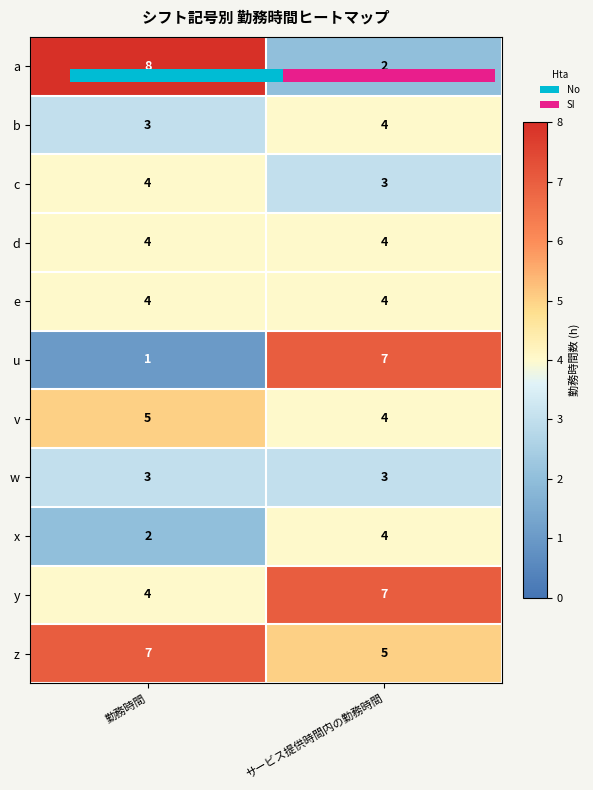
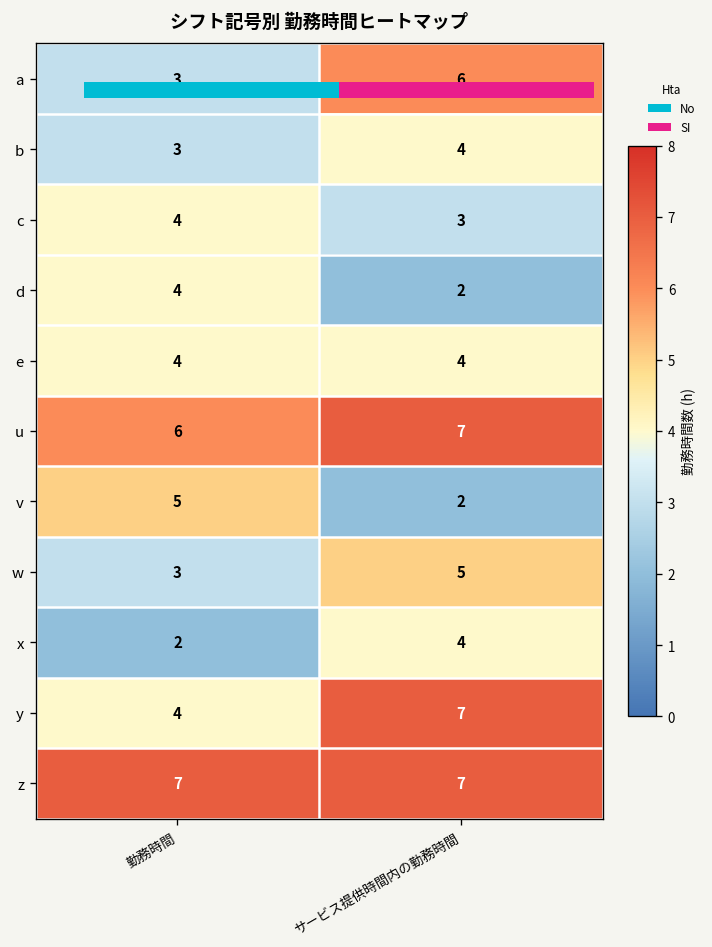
  {
    "シフト記号別 勤務時間ヒートマップ": {
      "a": {
-       "勤務時間": 8,
-       "サービス提供時間内の勤務時間": 2
+       "勤務時間": 3,
+       "サービス提供時間内の勤務時間": 6
      },
      "b": {
        "勤務時間": 3,
        "サービス提供時間内の勤務時間": 4
      },
      "c": {
        "勤務時間": 4,
        "サービス提供時間内の勤務時間": 3
      },
      "d": {
        "勤務時間": 4,
-       "サービス提供時間内の勤務時間": 4
+       "サービス提供時間内の勤務時間": 2
      },
      "e": {
        "勤務時間": 4,
        "サービス提供時間内の勤務時間": 4
      },
      "u": {
-       "勤務時間": 1,
+       "勤務時間": 6,
        "サービス提供時間内の勤務時間": 7
      },
      "v": {
        "勤務時間": 5,
-       "サービス提供時間内の勤務時間": 4
+       "サービス提供時間内の勤務時間": 2
      },
      "w": {
        "勤務時間": 3,
-       "サービス提供時間内の勤務時間": 3
+       "サービス提供時間内の勤務時間": 5
      },
      "x": {
        "勤務時間": 2,
        "サービス提供時間内の勤務時間": 4
      },
      "y": {
        "勤務時間": 4,
        "サービス提供時間内の勤務時間": 7
      },
      "z": {
        "勤務時間": 7,
-       "サービス提供時間内の勤務時間": 5
+       "サービス提供時間内の勤務時間": 7
      }
    }
  }
